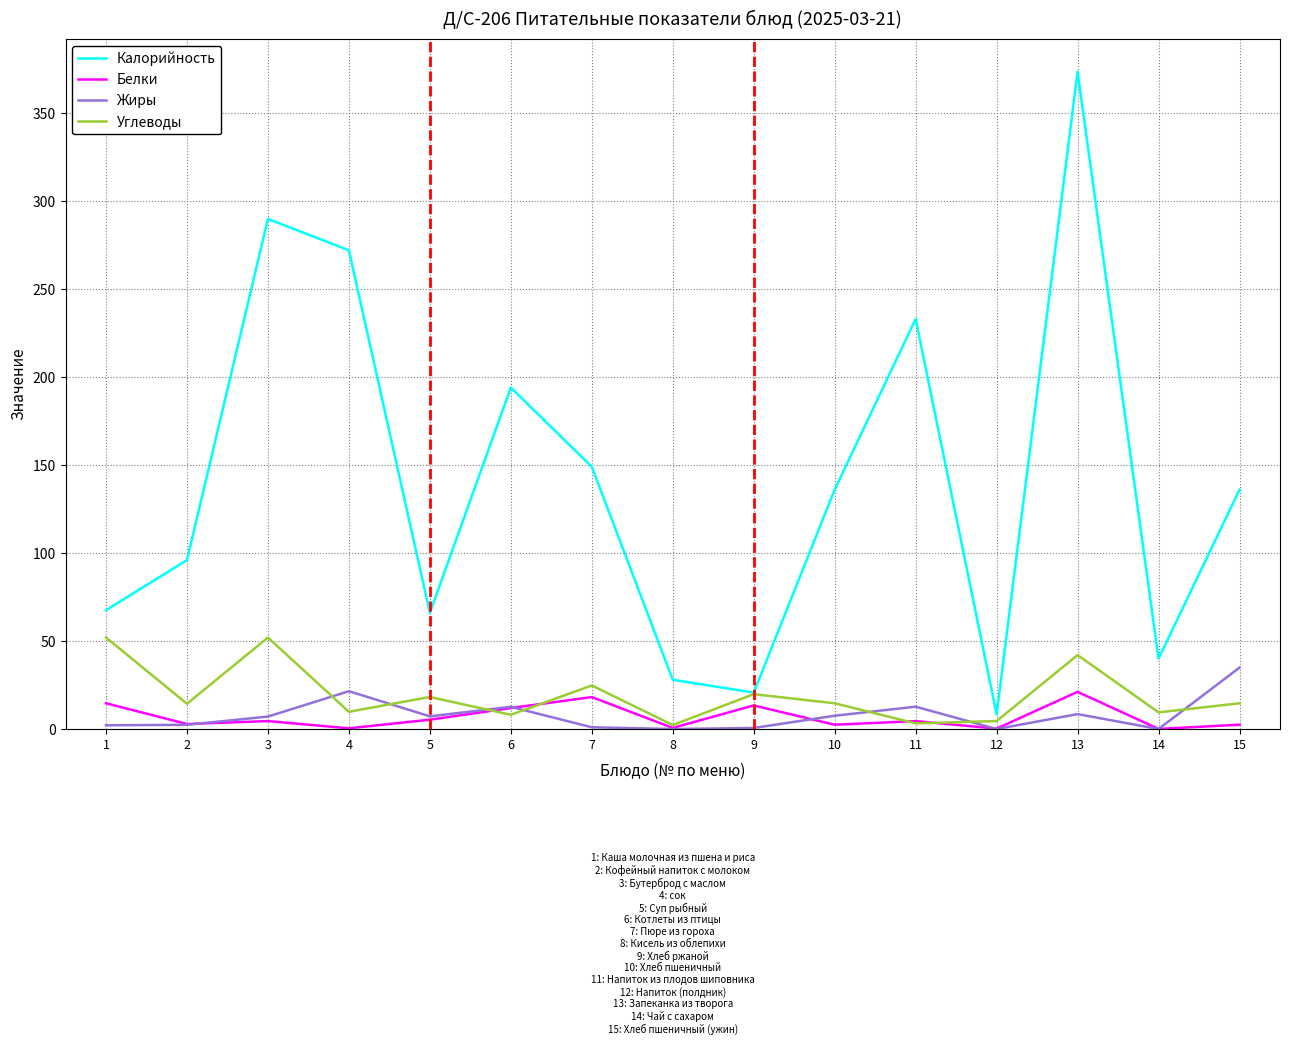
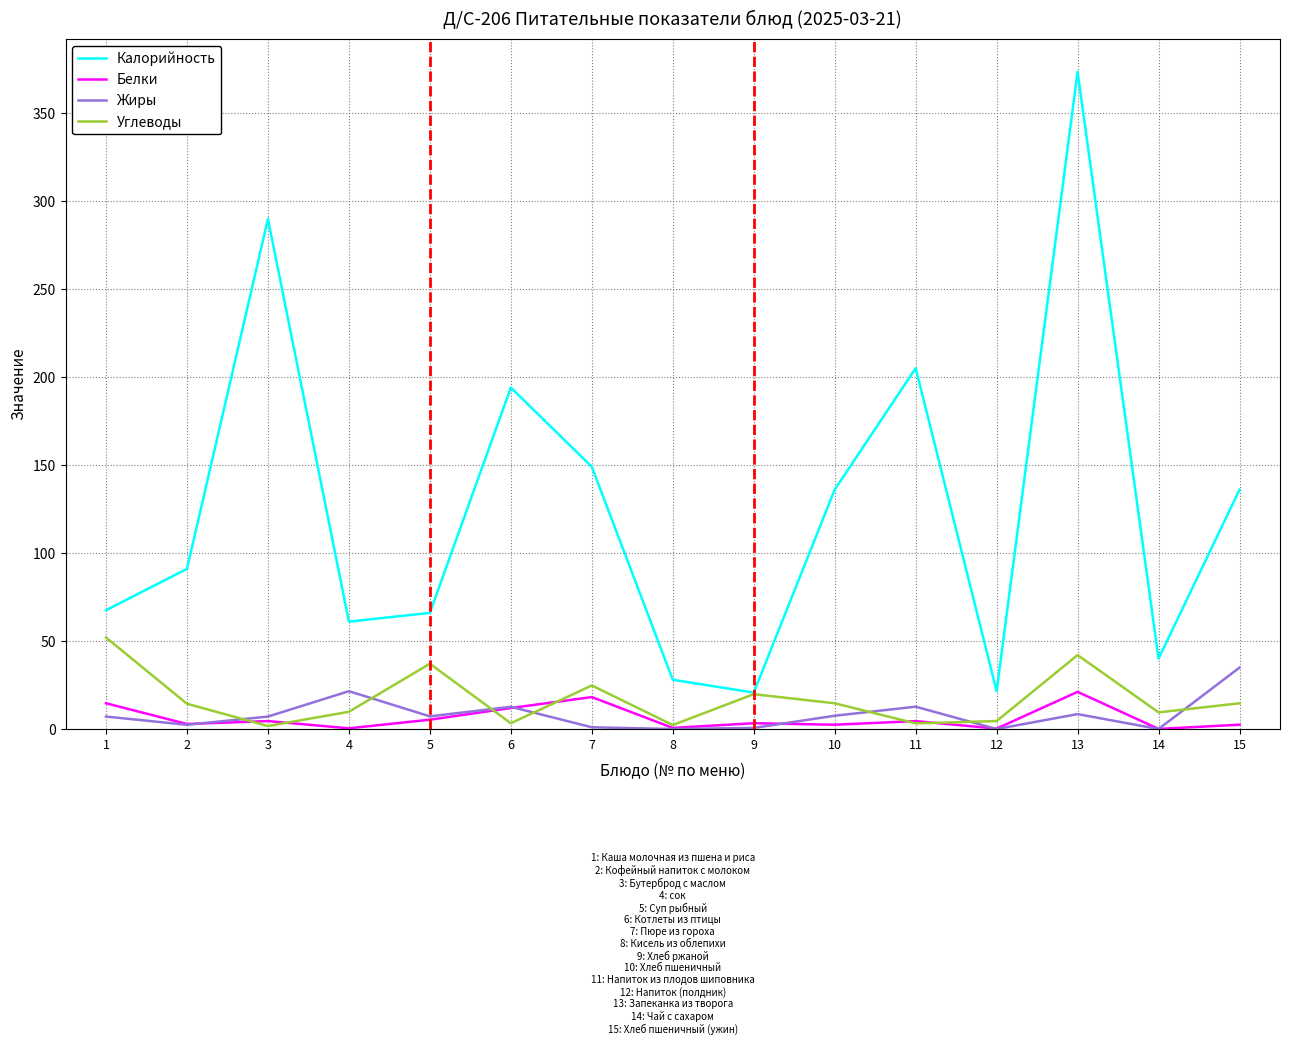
  {
    "Калорийность": {
      "1": 68,
-     "2": 96,
+     "2": 91,
      "3": 290,
-     "4": 272,
+     "4": 61,
      "5": 66,
      "6": 194,
      "7": 149,
      "8": 28,
      "10": 136,
-     "11": 233,
-     "12": 8,
+     "11": 205,
+     "12": 22,
      "13": 373,
      "14": 40,
      "15": 136
    },
    "Белки": {
      "1": 15,
      "3": 5,
      "4": 0,
      "5": 5,
      "7": 18,
-     "9": 13,
+     "9": 3,
      "10": 2,
      "13": 21,
      "15": 2
    },
    "Жиры": {
-     "1": 2,
+     "1": 7,
      "3": 7,
      "4": 22,
      "5": 7,
      "7": 1,
      "9": 1,
      "10": 8,
      "11": 13,
      "13": 8,
      "15": 35
    },
    "Углеводы": {
      "1": 52,
      "2": 14,
-     "3": 52,
+     "3": 2,
      "4": 10,
-     "5": 18,
-     "6": 8,
+     "5": 37,
+     "6": 3,
      "7": 25,
      "8": 2,
      "10": 15,
      "12": 5,
      "13": 42,
      "14": 9,
      "15": 15
    }
  }
